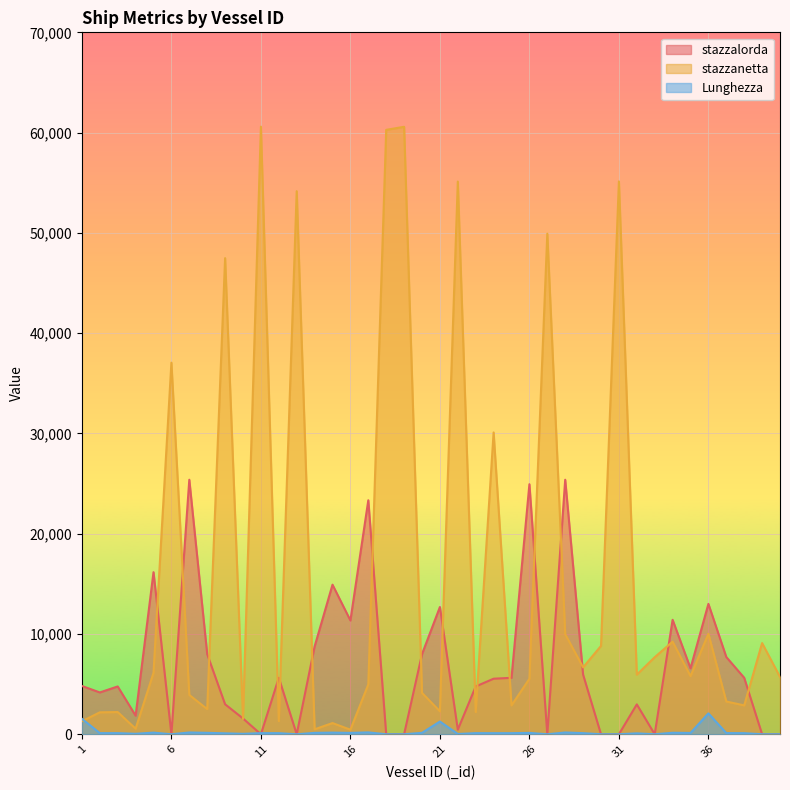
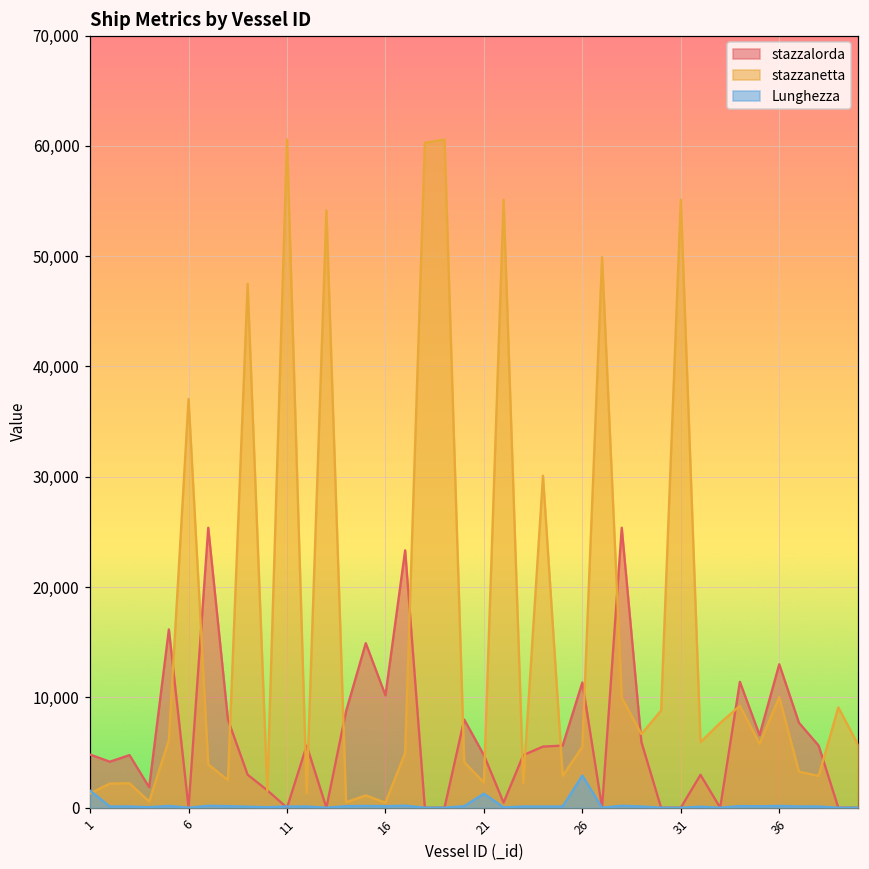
  {
    "stazzalorda": {
      "1": "4,800",
-     "16": "11,300",
-     "21": "12,700",
-     "26": "24,900",
+     "16": "10,200",
+     "21": "4,800",
+     "26": "11,400",
      "36": "13,000"
    },
    "stazzanetta": {
      "6": "37,100",
      "11": "60,600",
      "16": "500",
      "21": "2,300",
      "26": "5,500",
      "31": "55,100",
      "36": "10,000"
    },
    "Lunghezza": {
      "16": "100",
      "21": "1,300",
-     "26": "100",
-     "36": "2,100"
+     "26": "2,900",
+     "36": "200"
    }
  }
